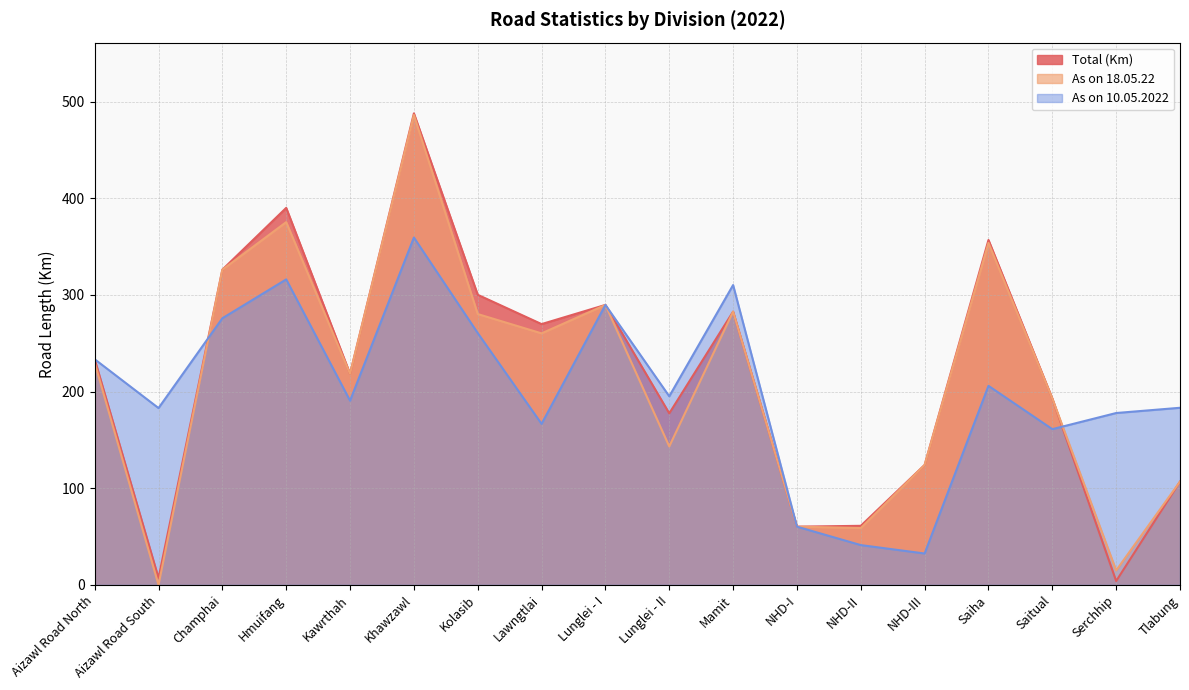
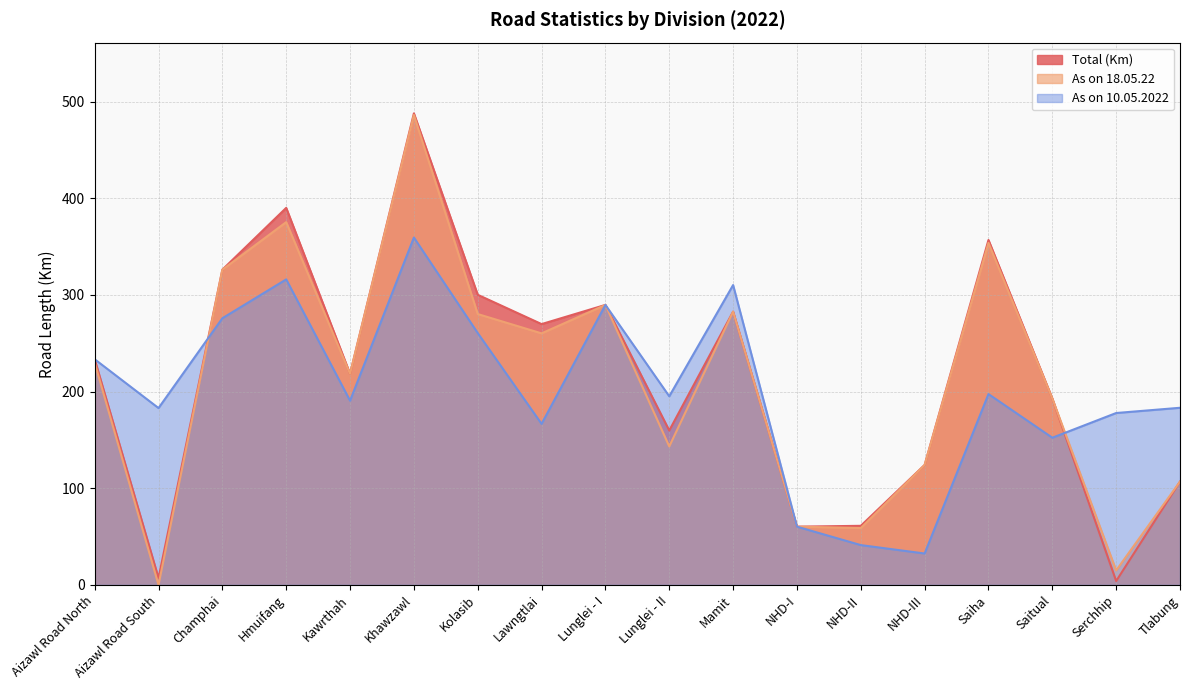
  {
    "Total (Km)": {
      "Aizawl Road South": 10,
      "Hmuifang": 390,
      "Kolasib": 300,
      "Lawngtlai": 270,
-     "Lunglei - II": 180,
+     "Lunglei - II": 160,
      "Saiha": 360,
      "Serchhip": 0
    },
    "As on 18.05.22": {
      "Aizawl Road North": 230,
      "Aizawl Road South": 0,
      "Hmuifang": 380,
      "Kolasib": 280,
      "Lawngtlai": 260,
      "Lunglei - II": 140,
      "Saiha": 350,
      "Serchhip": 10
    },
    "As on 10.05.2022": {
      "Aizawl Road South": 180,
      "Champhai": 280,
      "Hmuifang": 320,
      "Kawrthah": 190,
      "Khawzawl": 360,
      "Kolasib": 260,
      "Lawngtlai": 170,
      "Lunglei - II": 200,
      "Mamit": 310,
      "NHD-II": 40,
      "NHD-III": 30,
-     "Saiha": 210,
-     "Saitual": 160,
+     "Saiha": 200,
+     "Saitual": 150,
      "Serchhip": 180,
      "Tlabung": 180
    }
  }
